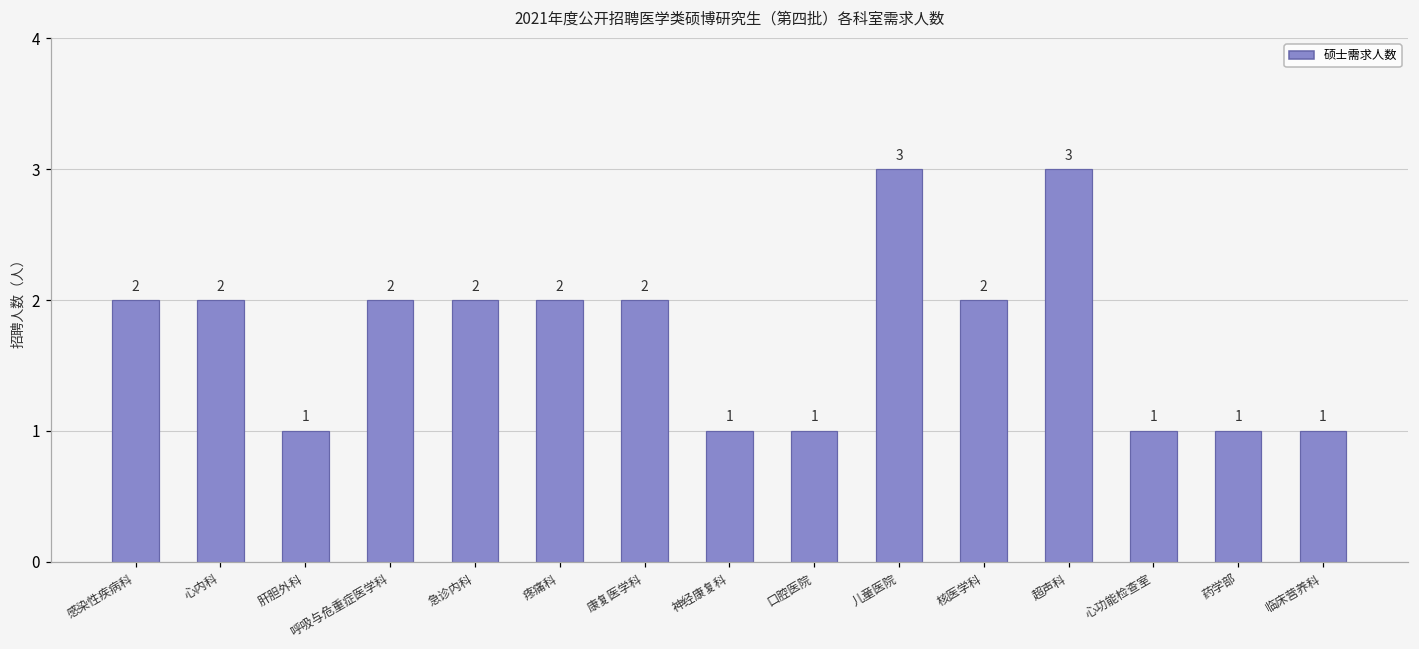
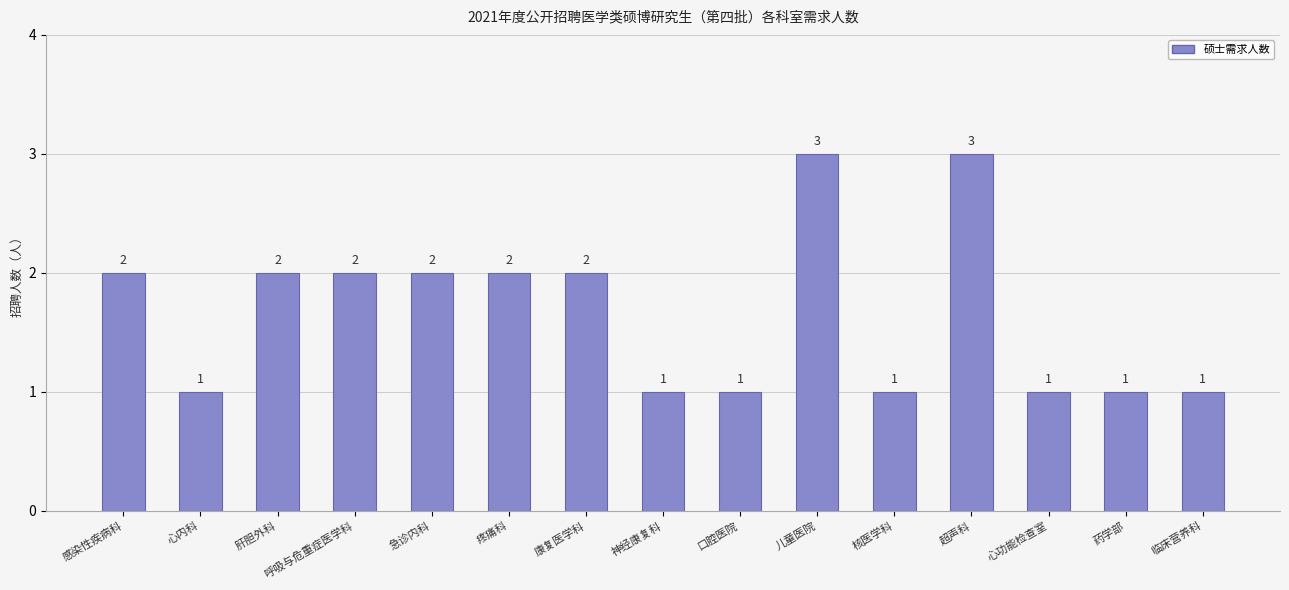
  {
    "感染性疾病科": 2,
-   "心内科": 2,
-   "肝胆外科": 1,
+   "心内科": 1,
+   "肝胆外科": 2,
    "呼吸与危重症医学科": 2,
    "急诊内科": 2,
    "疼痛科": 2,
    "康复医学科": 2,
    "神经康复科": 1,
    "口腔医院": 1,
    "儿童医院": 3,
-   "核医学科": 2,
+   "核医学科": 1,
    "超声科": 3,
    "心功能检查室": 1,
    "药学部": 1,
    "临床营养科": 1
  }
